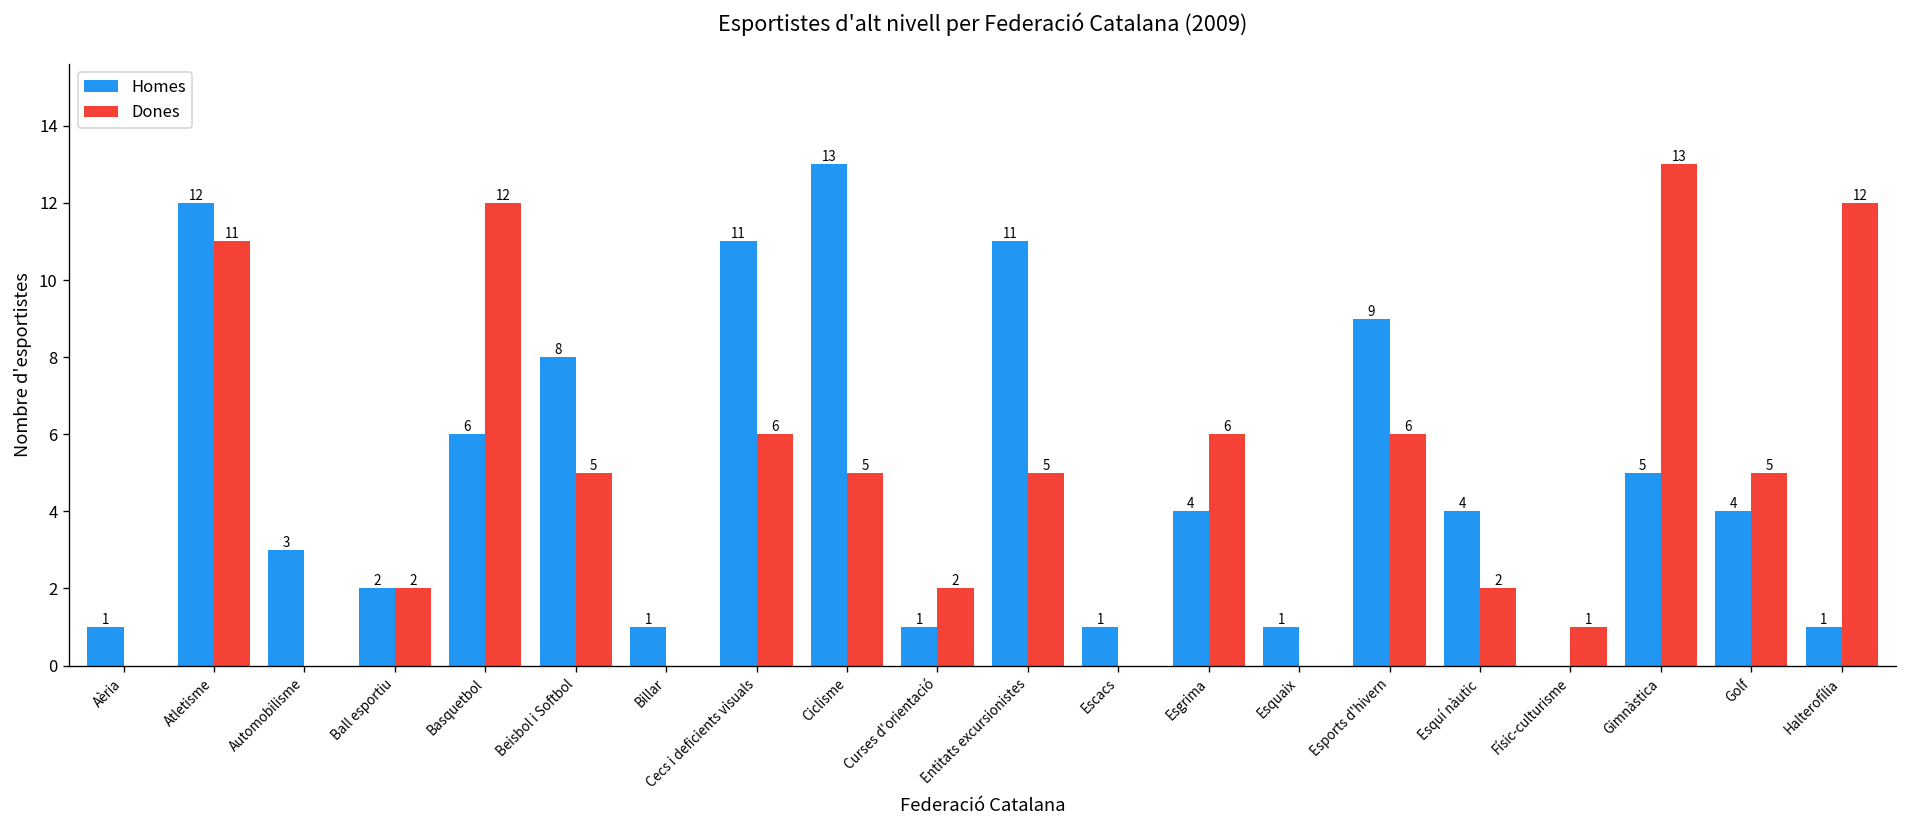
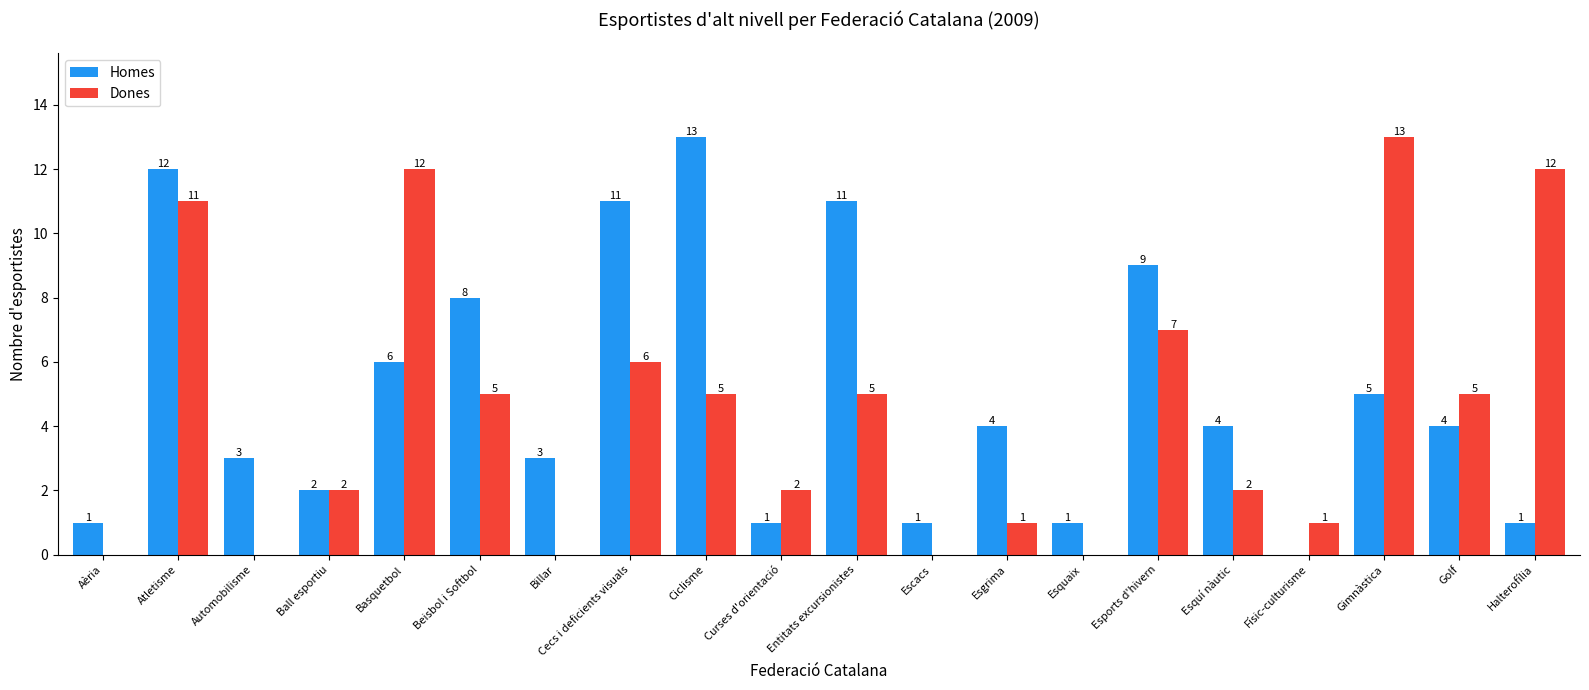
  {
    "Homes": {
      "Aèria": 1,
      "Atletisme": 12,
      "Automobilisme": 3,
      "Ball esportiu": 2,
      "Basquetbol": 6,
      "Beisbol i Softbol": 8,
-     "Billar": 1,
+     "Billar": 3,
      "Cecs i deficients visuals": 11,
      "Ciclisme": 13,
      "Curses d'orientació": 1,
      "Entitats excursionistes": 11,
      "Escacs": 1,
      "Esgrima": 4,
      "Esquaix": 1,
      "Esports d'hivern": 9,
      "Esquí nàutic": 4,
      "Gimnàstica": 5,
      "Golf": 4,
      "Halterofília": 1
    },
    "Dones": {
      "Atletisme": 11,
      "Ball esportiu": 2,
      "Basquetbol": 12,
      "Beisbol i Softbol": 5,
      "Cecs i deficients visuals": 6,
      "Ciclisme": 5,
      "Curses d'orientació": 2,
      "Entitats excursionistes": 5,
-     "Esgrima": 6,
-     "Esports d'hivern": 6,
+     "Esgrima": 1,
+     "Esports d'hivern": 7,
      "Esquí nàutic": 2,
      "Físic-culturisme": 1,
      "Gimnàstica": 13,
      "Golf": 5,
      "Halterofília": 12
    }
  }
